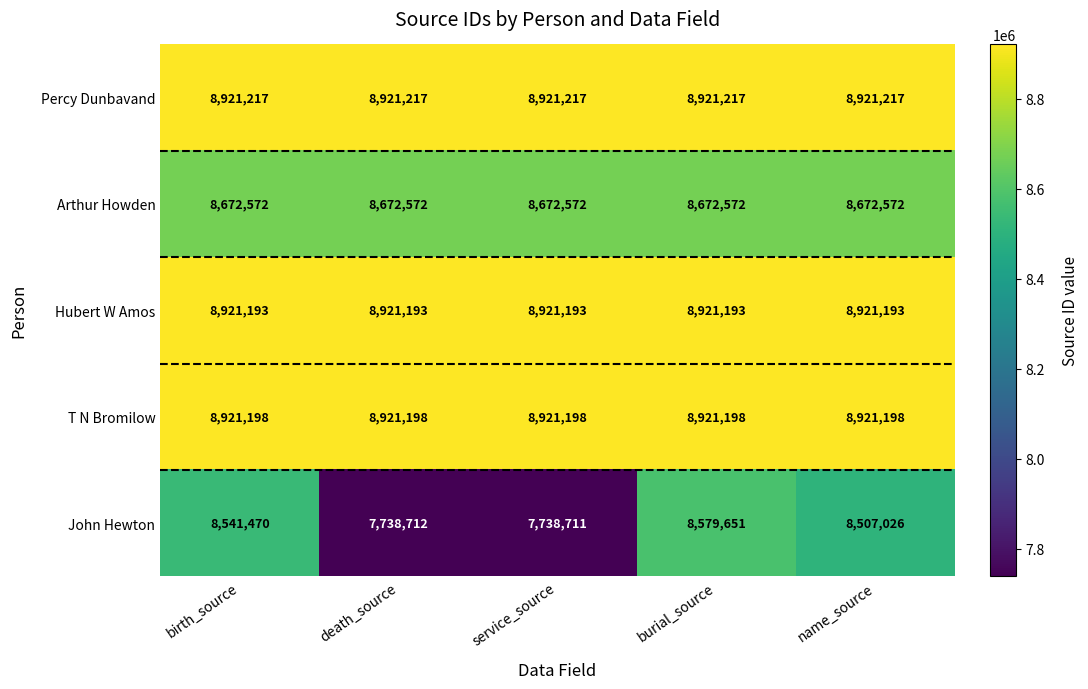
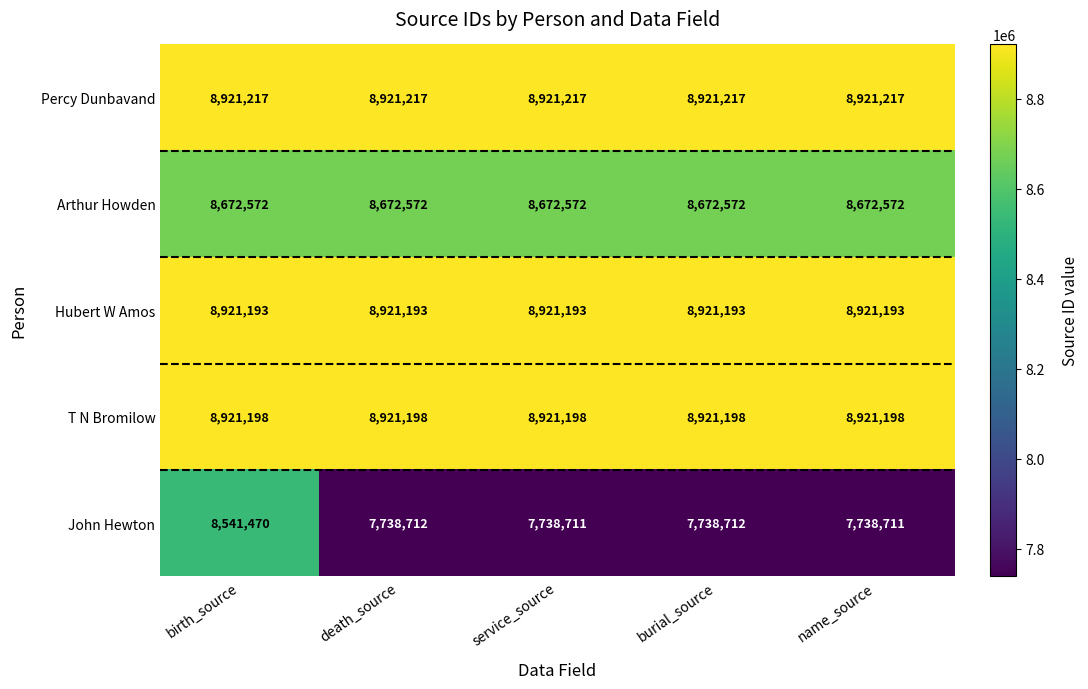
  {
    "Percy Dunbavand": {
      "birth_source": "8,921,217",
      "death_source": "8,921,217",
      "service_source": "8,921,217",
      "burial_source": "8,921,217",
      "name_source": "8,921,217"
    },
    "Arthur Howden": {
      "birth_source": "8,672,572",
      "death_source": "8,672,572",
      "service_source": "8,672,572",
      "burial_source": "8,672,572",
      "name_source": "8,672,572"
    },
    "Hubert W Amos": {
      "birth_source": "8,921,193",
      "death_source": "8,921,193",
      "service_source": "8,921,193",
      "burial_source": "8,921,193",
      "name_source": "8,921,193"
    },
    "T N Bromilow": {
      "birth_source": "8,921,198",
      "death_source": "8,921,198",
      "service_source": "8,921,198",
      "burial_source": "8,921,198",
      "name_source": "8,921,198"
    },
    "John Hewton": {
      "birth_source": "8,541,470",
      "death_source": "7,738,712",
      "service_source": "7,738,711",
-     "burial_source": "8,579,651",
-     "name_source": "8,507,026"
+     "burial_source": "7,738,712",
+     "name_source": "7,738,711"
    }
  }
